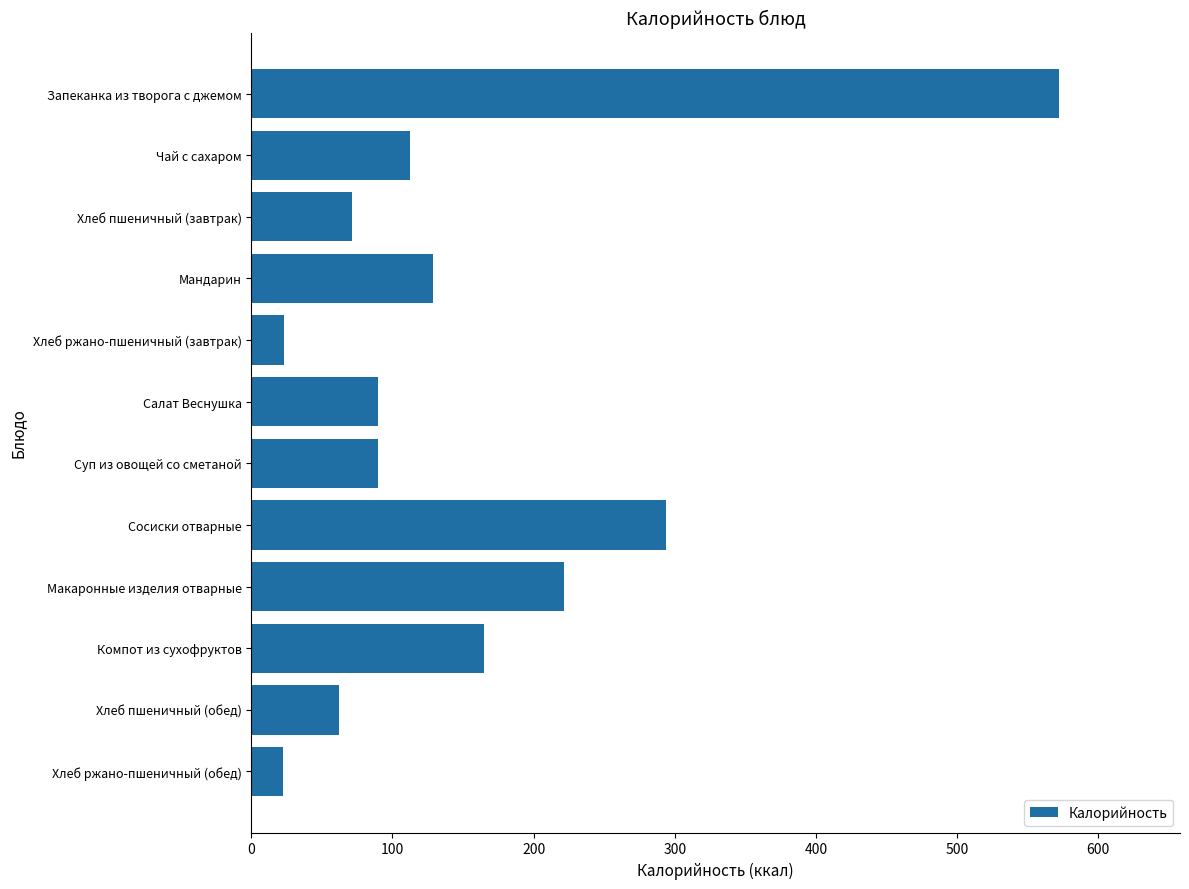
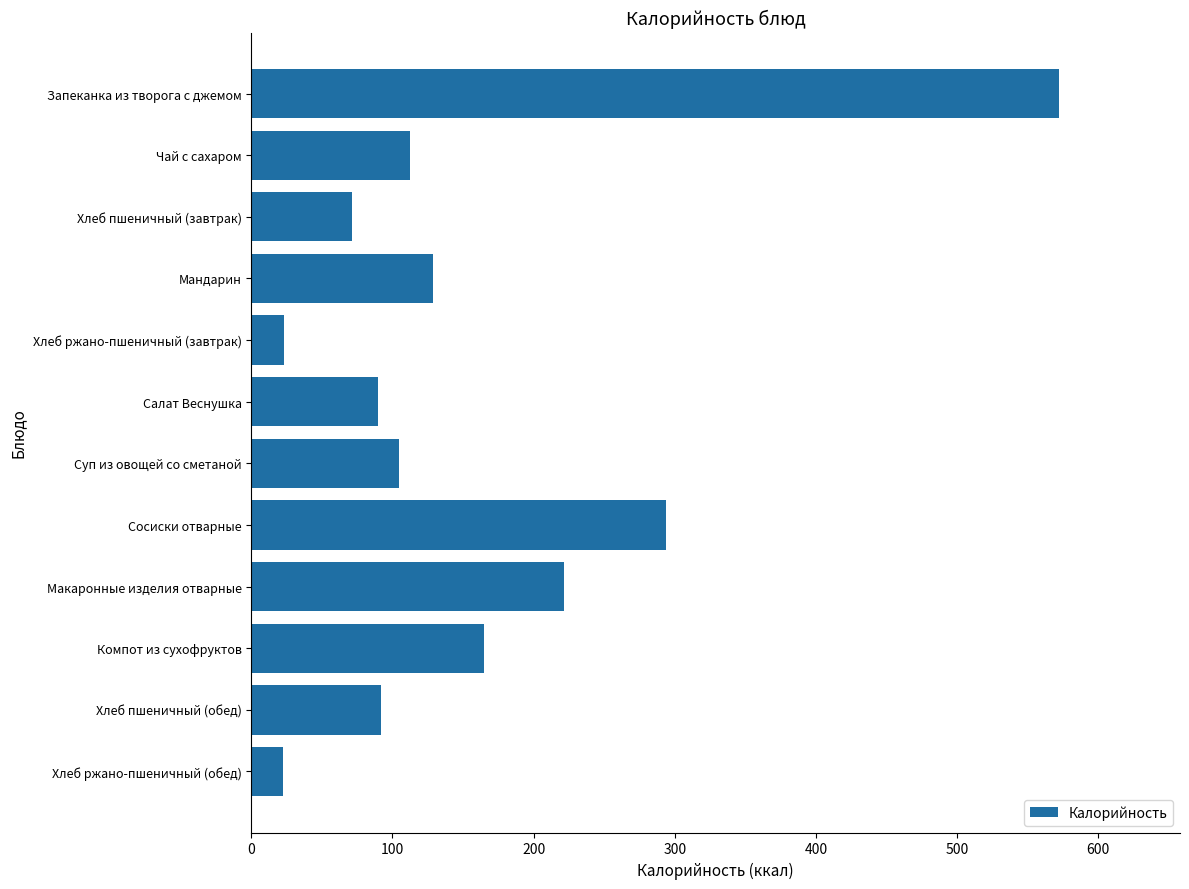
  {
    "Запеканка из творога с джемом": 572,
    "Чай с сахаром": 113,
    "Хлеб пшеничный (завтрак)": 71,
    "Мандарин": 129,
    "Хлеб ржано-пшеничный (завтрак)": 24,
    "Салат Веснушка": 90,
-   "Суп из овощей со сметаной": 90,
+   "Суп из овощей со сметаной": 105,
    "Сосиски отварные": 294,
    "Макаронные изделия отварные": 222,
    "Компот из сухофруктов": 165,
-   "Хлеб пшеничный (обед)": 62,
+   "Хлеб пшеничный (обед)": 92,
    "Хлеб ржано-пшеничный (обед)": 22
  }
